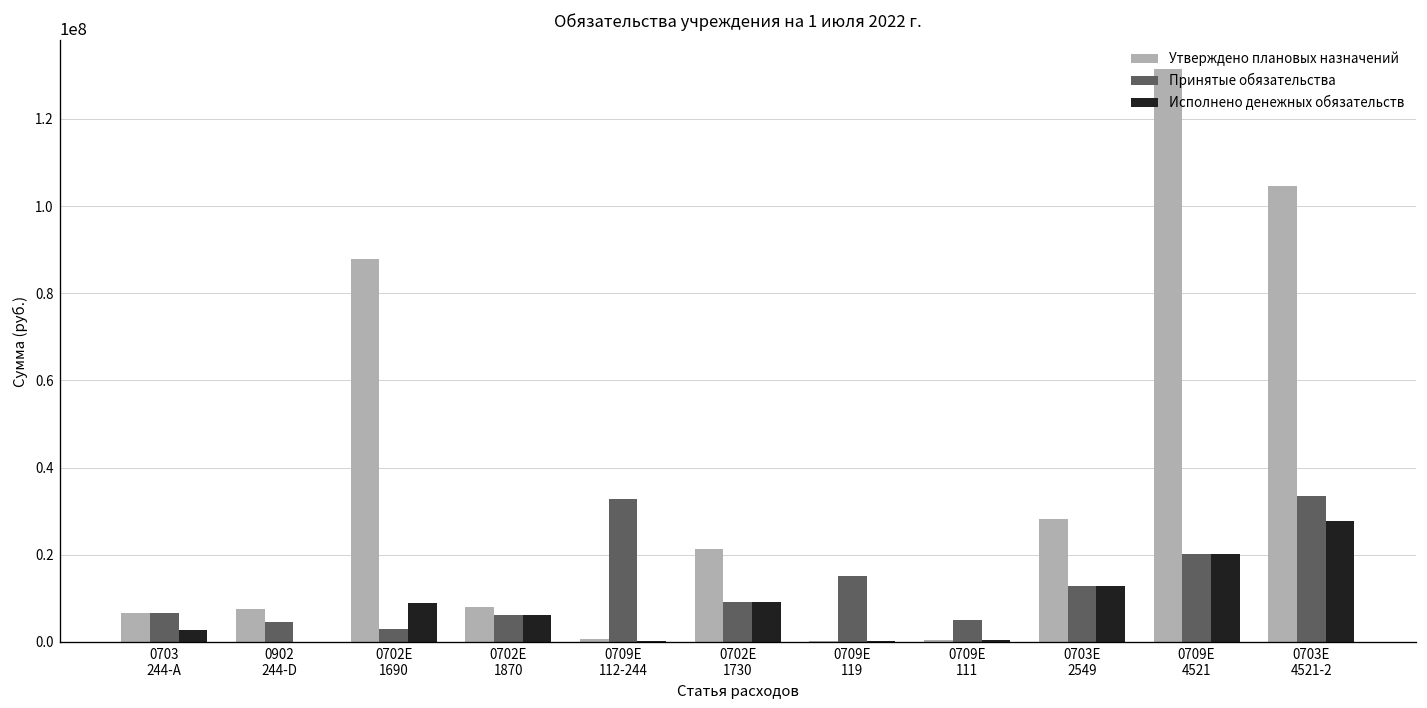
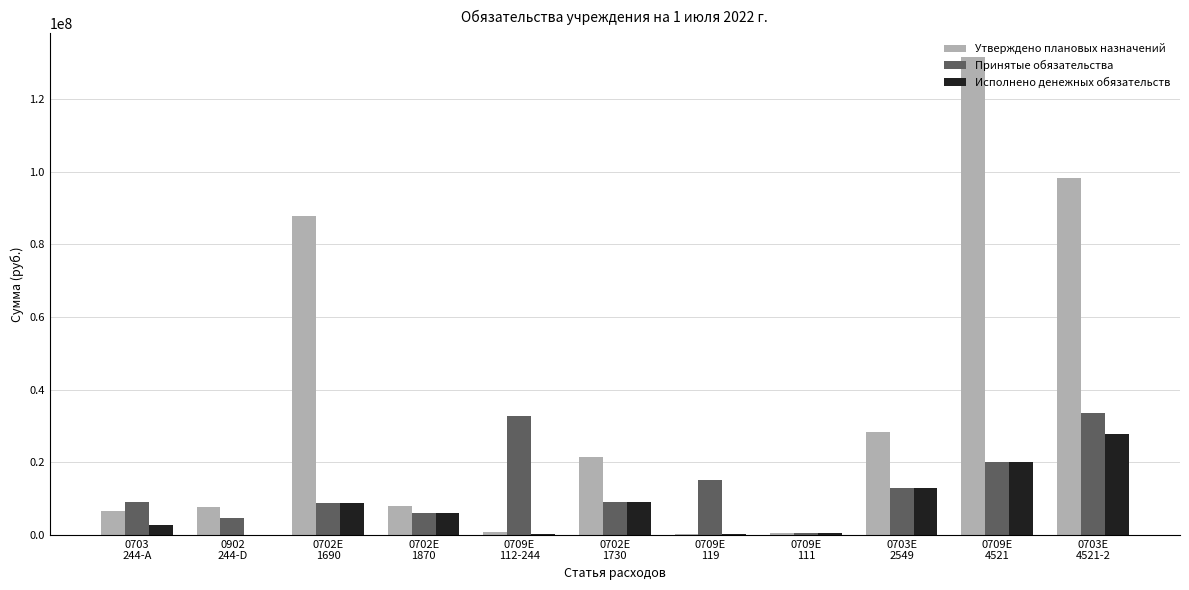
  {
    "Утверждено плановых назначений": {
      "0703 244-A": 7000000,
      "0902 244-D": 8000000,
      "0702E 1690": 88000000,
      "0702E 1870": 8000000,
      "0709E 112-244": 1000000,
      "0702E 1730": 21000000,
      "0703E 2549": 28000000,
      "0709E 4521": 132000000,
-     "0703E 4521-2": 105000000
+     "0703E 4521-2": 98000000
    },
    "Принятые обязательства": {
-     "0703 244-A": 7000000,
+     "0703 244-A": 9000000,
      "0902 244-D": 5000000,
-     "0702E 1690": 3000000,
+     "0702E 1690": 9000000,
      "0702E 1870": 6000000,
      "0709E 112-244": 33000000,
      "0702E 1730": 9000000,
      "0709E 119": 15000000,
-     "0709E 111": 5000000,
+     "0709E 111": 0,
      "0703E 2549": 13000000,
      "0709E 4521": 20000000,
      "0703E 4521-2": 34000000
    },
    "Исполнено денежных обязательств": {
      "0703 244-A": 3000000,
      "0902 244-D": 0,
      "0702E 1690": 9000000,
      "0702E 1870": 6000000,
      "0702E 1730": 9000000,
      "0703E 2549": 13000000,
      "0709E 4521": 20000000,
      "0703E 4521-2": 28000000
    }
  }
